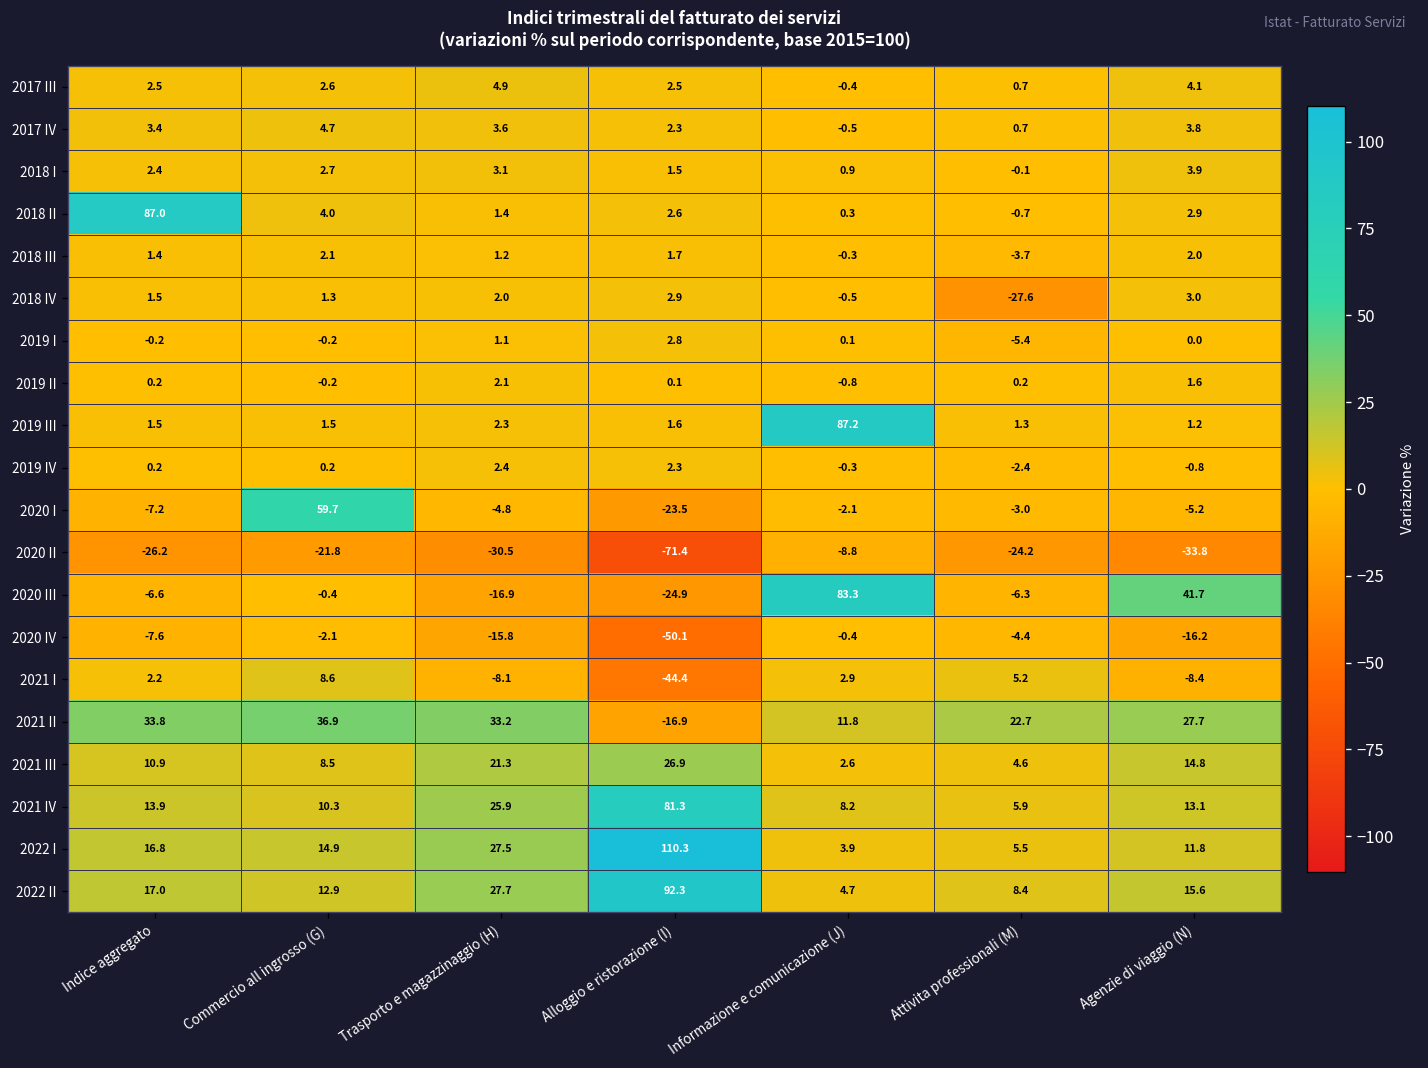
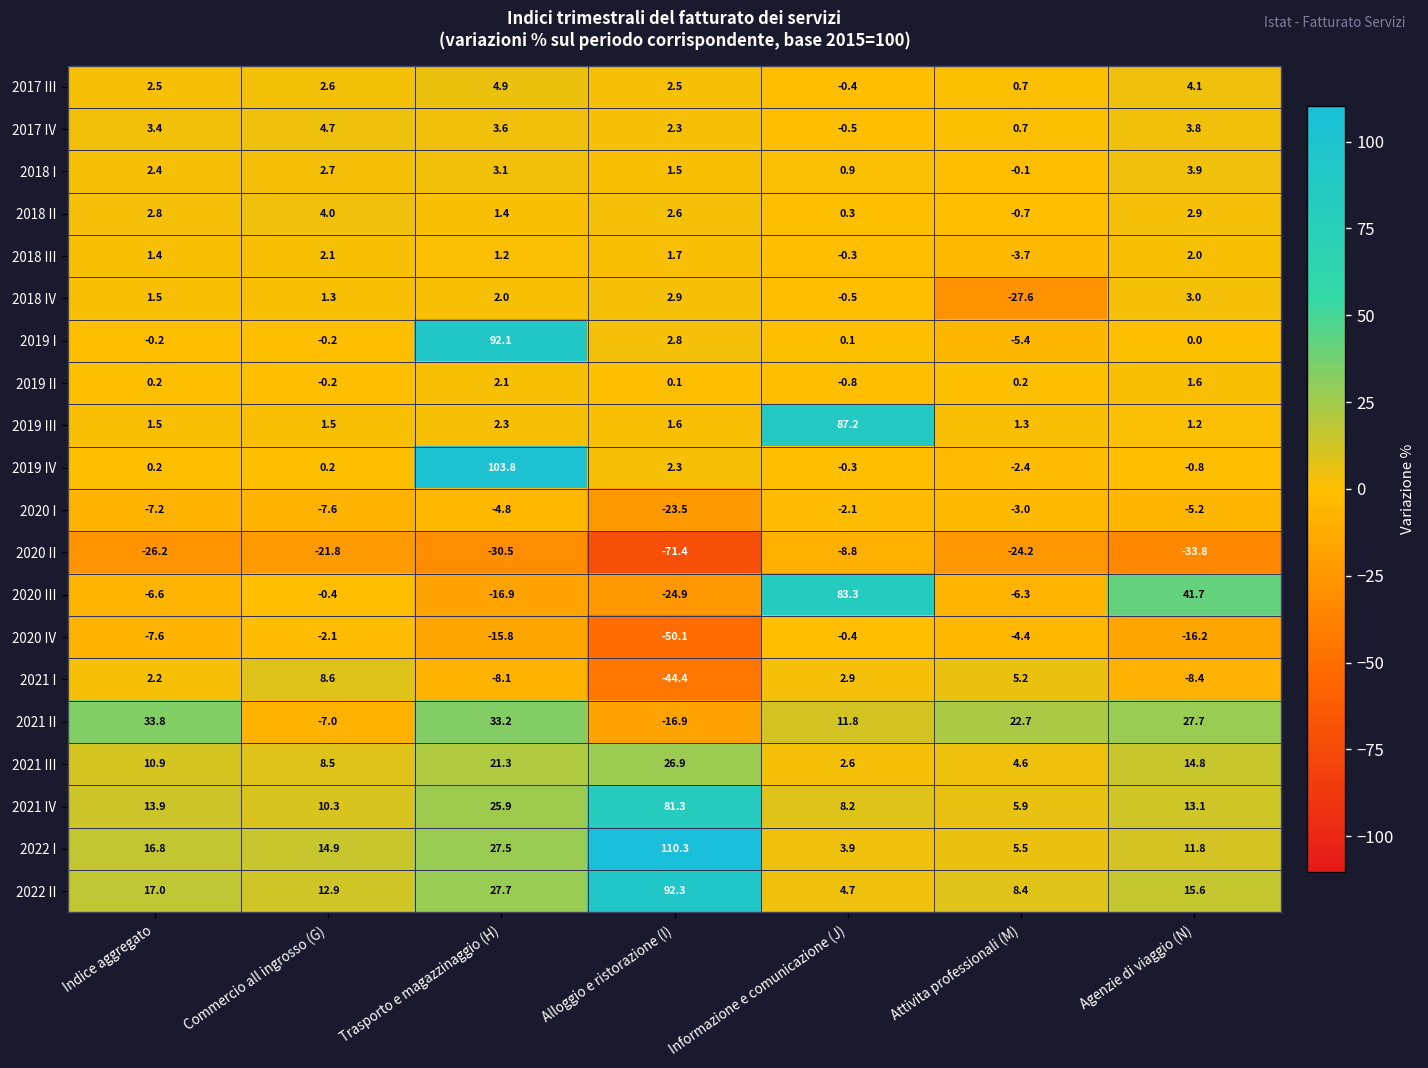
  {
    "2017 III": {
      "Indice aggregato": 2.5,
      "Commercio all ingrosso (G)": 2.6,
      "Trasporto e magazzinaggio (H)": 4.9,
      "Alloggio e ristorazione (I)": 2.5,
      "Informazione e comunicazione (J)": -0.4,
      "Attivita professionali (M)": 0.7,
      "Agenzie di viaggio (N)": 4.1
    },
    "2017 IV": {
      "Indice aggregato": 3.4,
      "Commercio all ingrosso (G)": 4.7,
      "Trasporto e magazzinaggio (H)": 3.6,
      "Alloggio e ristorazione (I)": 2.3,
      "Informazione e comunicazione (J)": -0.5,
      "Attivita professionali (M)": 0.7,
      "Agenzie di viaggio (N)": 3.8
    },
    "2018 I": {
      "Indice aggregato": 2.4,
      "Commercio all ingrosso (G)": 2.7,
      "Trasporto e magazzinaggio (H)": 3.1,
      "Alloggio e ristorazione (I)": 1.5,
      "Informazione e comunicazione (J)": 0.9,
      "Attivita professionali (M)": -0.1,
      "Agenzie di viaggio (N)": 3.9
    },
    "2018 II": {
-     "Indice aggregato": 87.0,
+     "Indice aggregato": 2.8,
      "Commercio all ingrosso (G)": 4.0,
      "Trasporto e magazzinaggio (H)": 1.4,
      "Alloggio e ristorazione (I)": 2.6,
      "Informazione e comunicazione (J)": 0.3,
      "Attivita professionali (M)": -0.7,
      "Agenzie di viaggio (N)": 2.9
    },
    "2018 III": {
      "Indice aggregato": 1.4,
      "Commercio all ingrosso (G)": 2.1,
      "Trasporto e magazzinaggio (H)": 1.2,
      "Alloggio e ristorazione (I)": 1.7,
      "Informazione e comunicazione (J)": -0.3,
      "Attivita professionali (M)": -3.7,
      "Agenzie di viaggio (N)": 2.0
    },
    "2018 IV": {
      "Indice aggregato": 1.5,
      "Commercio all ingrosso (G)": 1.3,
      "Trasporto e magazzinaggio (H)": 2.0,
      "Alloggio e ristorazione (I)": 2.9,
      "Informazione e comunicazione (J)": -0.5,
      "Attivita professionali (M)": -27.6,
      "Agenzie di viaggio (N)": 3.0
    },
    "2019 I": {
      "Indice aggregato": -0.2,
      "Commercio all ingrosso (G)": -0.2,
-     "Trasporto e magazzinaggio (H)": 1.1,
+     "Trasporto e magazzinaggio (H)": 92.1,
      "Alloggio e ristorazione (I)": 2.8,
      "Informazione e comunicazione (J)": 0.1,
      "Attivita professionali (M)": -5.4,
      "Agenzie di viaggio (N)": 0.0
    },
    "2019 II": {
      "Indice aggregato": 0.2,
      "Commercio all ingrosso (G)": -0.2,
      "Trasporto e magazzinaggio (H)": 2.1,
      "Alloggio e ristorazione (I)": 0.1,
      "Informazione e comunicazione (J)": -0.8,
      "Attivita professionali (M)": 0.2,
      "Agenzie di viaggio (N)": 1.6
    },
    "2019 III": {
      "Indice aggregato": 1.5,
      "Commercio all ingrosso (G)": 1.5,
      "Trasporto e magazzinaggio (H)": 2.3,
      "Alloggio e ristorazione (I)": 1.6,
      "Informazione e comunicazione (J)": 87.2,
      "Attivita professionali (M)": 1.3,
      "Agenzie di viaggio (N)": 1.2
    },
    "2019 IV": {
      "Indice aggregato": 0.2,
      "Commercio all ingrosso (G)": 0.2,
-     "Trasporto e magazzinaggio (H)": 2.4,
+     "Trasporto e magazzinaggio (H)": 103.8,
      "Alloggio e ristorazione (I)": 2.3,
      "Informazione e comunicazione (J)": -0.3,
      "Attivita professionali (M)": -2.4,
      "Agenzie di viaggio (N)": -0.8
    },
    "2020 I": {
      "Indice aggregato": -7.2,
-     "Commercio all ingrosso (G)": 59.7,
+     "Commercio all ingrosso (G)": -7.6,
      "Trasporto e magazzinaggio (H)": -4.8,
      "Alloggio e ristorazione (I)": -23.5,
      "Informazione e comunicazione (J)": -2.1,
      "Attivita professionali (M)": -3.0,
      "Agenzie di viaggio (N)": -5.2
    },
    "2020 II": {
      "Indice aggregato": -26.2,
      "Commercio all ingrosso (G)": -21.8,
      "Trasporto e magazzinaggio (H)": -30.5,
      "Alloggio e ristorazione (I)": -71.4,
      "Informazione e comunicazione (J)": -8.8,
      "Attivita professionali (M)": -24.2,
      "Agenzie di viaggio (N)": -33.8
    },
    "2020 III": {
      "Indice aggregato": -6.6,
      "Commercio all ingrosso (G)": -0.4,
      "Trasporto e magazzinaggio (H)": -16.9,
      "Alloggio e ristorazione (I)": -24.9,
      "Informazione e comunicazione (J)": 83.3,
      "Attivita professionali (M)": -6.3,
      "Agenzie di viaggio (N)": 41.7
    },
    "2020 IV": {
      "Indice aggregato": -7.6,
      "Commercio all ingrosso (G)": -2.1,
      "Trasporto e magazzinaggio (H)": -15.8,
      "Alloggio e ristorazione (I)": -50.1,
      "Informazione e comunicazione (J)": -0.4,
      "Attivita professionali (M)": -4.4,
      "Agenzie di viaggio (N)": -16.2
    },
    "2021 I": {
      "Indice aggregato": 2.2,
      "Commercio all ingrosso (G)": 8.6,
      "Trasporto e magazzinaggio (H)": -8.1,
      "Alloggio e ristorazione (I)": -44.4,
      "Informazione e comunicazione (J)": 2.9,
      "Attivita professionali (M)": 5.2,
      "Agenzie di viaggio (N)": -8.4
    },
    "2021 II": {
      "Indice aggregato": 33.8,
-     "Commercio all ingrosso (G)": 36.9,
+     "Commercio all ingrosso (G)": -7.0,
      "Trasporto e magazzinaggio (H)": 33.2,
      "Alloggio e ristorazione (I)": -16.9,
      "Informazione e comunicazione (J)": 11.8,
      "Attivita professionali (M)": 22.7,
      "Agenzie di viaggio (N)": 27.7
    },
    "2021 III": {
      "Indice aggregato": 10.9,
      "Commercio all ingrosso (G)": 8.5,
      "Trasporto e magazzinaggio (H)": 21.3,
      "Alloggio e ristorazione (I)": 26.9,
      "Informazione e comunicazione (J)": 2.6,
      "Attivita professionali (M)": 4.6,
      "Agenzie di viaggio (N)": 14.8
    },
    "2021 IV": {
      "Indice aggregato": 13.9,
      "Commercio all ingrosso (G)": 10.3,
      "Trasporto e magazzinaggio (H)": 25.9,
      "Alloggio e ristorazione (I)": 81.3,
      "Informazione e comunicazione (J)": 8.2,
      "Attivita professionali (M)": 5.9,
      "Agenzie di viaggio (N)": 13.1
    },
    "2022 I": {
      "Indice aggregato": 16.8,
      "Commercio all ingrosso (G)": 14.9,
      "Trasporto e magazzinaggio (H)": 27.5,
      "Alloggio e ristorazione (I)": 110.3,
      "Informazione e comunicazione (J)": 3.9,
      "Attivita professionali (M)": 5.5,
      "Agenzie di viaggio (N)": 11.8
    },
    "2022 II": {
      "Indice aggregato": 17.0,
      "Commercio all ingrosso (G)": 12.9,
      "Trasporto e magazzinaggio (H)": 27.7,
      "Alloggio e ristorazione (I)": 92.3,
      "Informazione e comunicazione (J)": 4.7,
      "Attivita professionali (M)": 8.4,
      "Agenzie di viaggio (N)": 15.6
    }
  }
